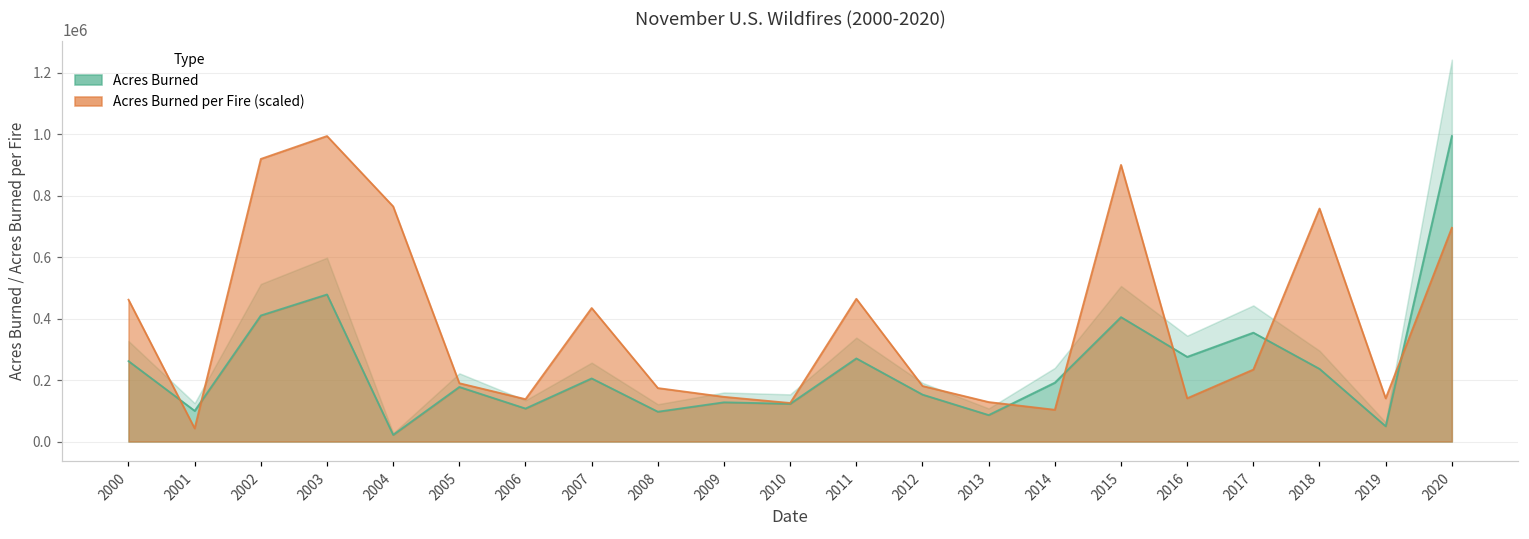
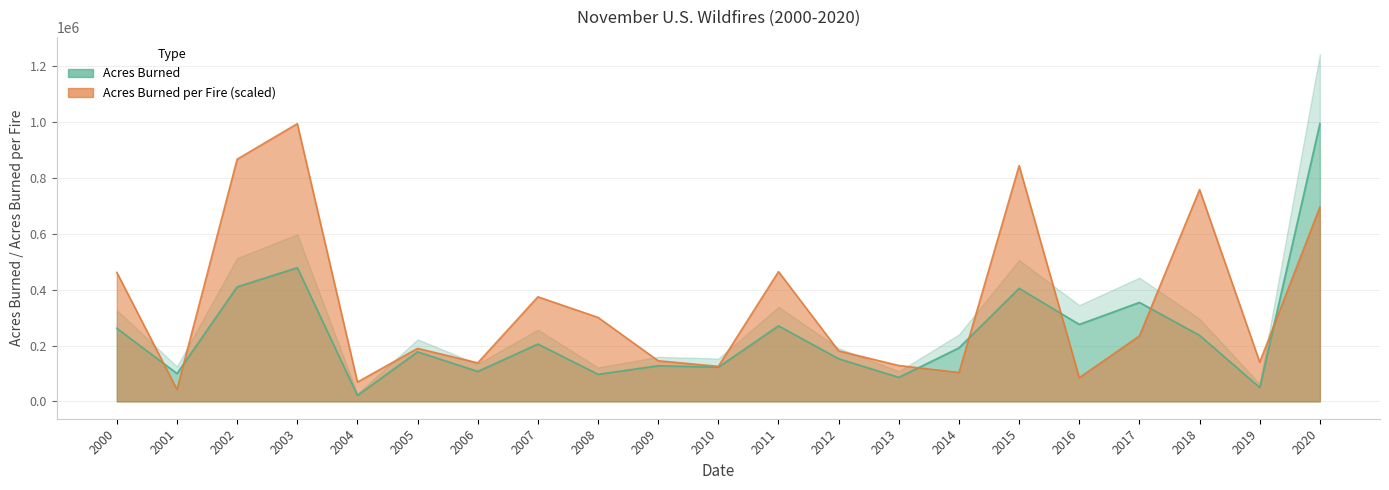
  {
    "Acres Burned per Fire (scaled)": {
      "2000": 460000,
      "2001": 40000,
-     "2002": 920000,
+     "2002": 870000,
      "2003": 990000,
-     "2004": 770000,
+     "2004": 70000,
      "2005": 190000,
-     "2007": 430000,
-     "2008": 170000,
+     "2007": 370000,
+     "2008": 300000,
      "2009": 150000,
      "2011": 460000,
      "2012": 180000,
      "2013": 130000,
      "2014": 100000,
-     "2015": 900000,
-     "2016": 140000,
+     "2015": 840000,
+     "2016": 80000,
      "2017": 230000,
      "2018": 760000,
      "2019": 140000,
      "2020": 700000
    }
  }
